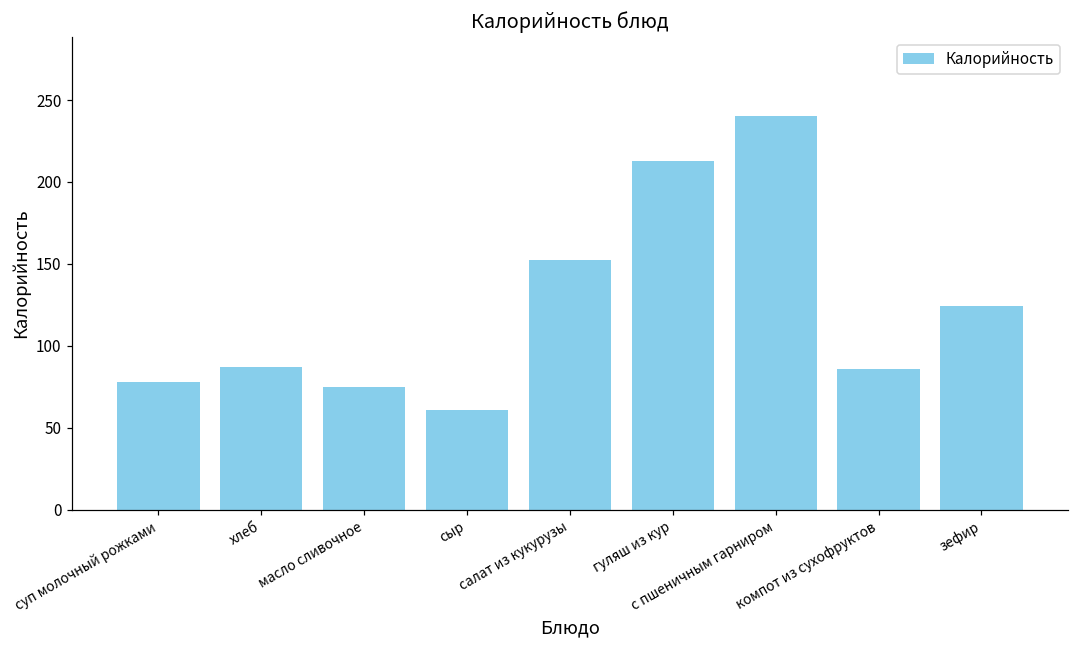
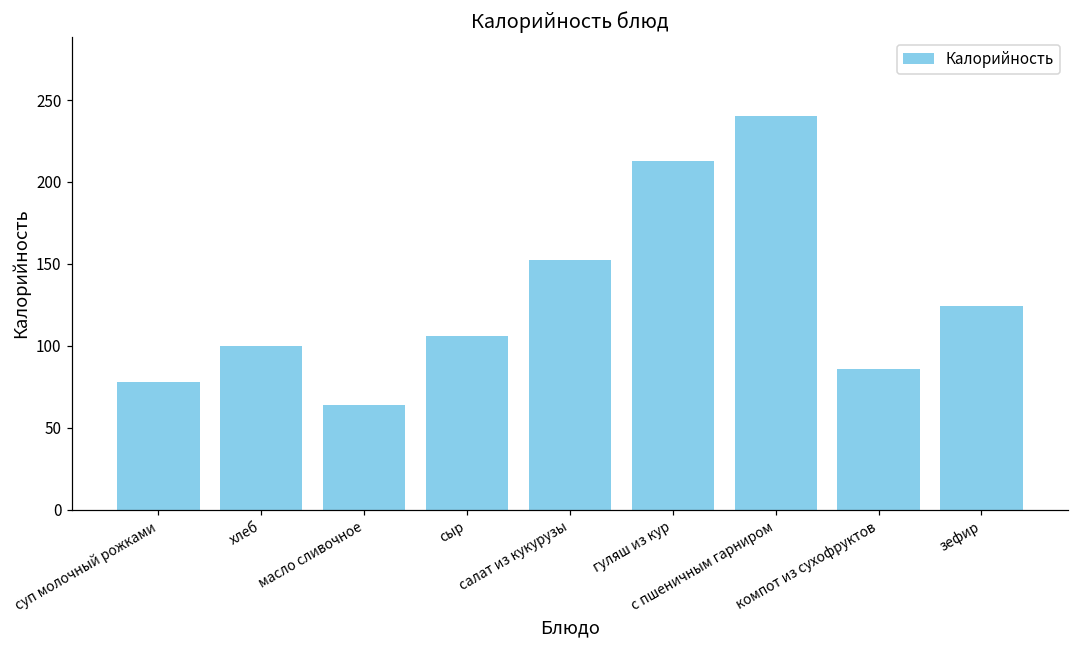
  {
    "суп молочный рожками": 78,
-   "хлеб": 87,
-   "масло сливочное": 75,
-   "сыр": 61,
+   "хлеб": 100,
+   "масло сливочное": 64,
+   "сыр": 106,
    "салат из кукурузы": 152,
    "гуляш из кур": 213,
    "с пшеничным гарниром": 240,
    "компот из сухофруктов": 86,
    "зефир": 124
  }
